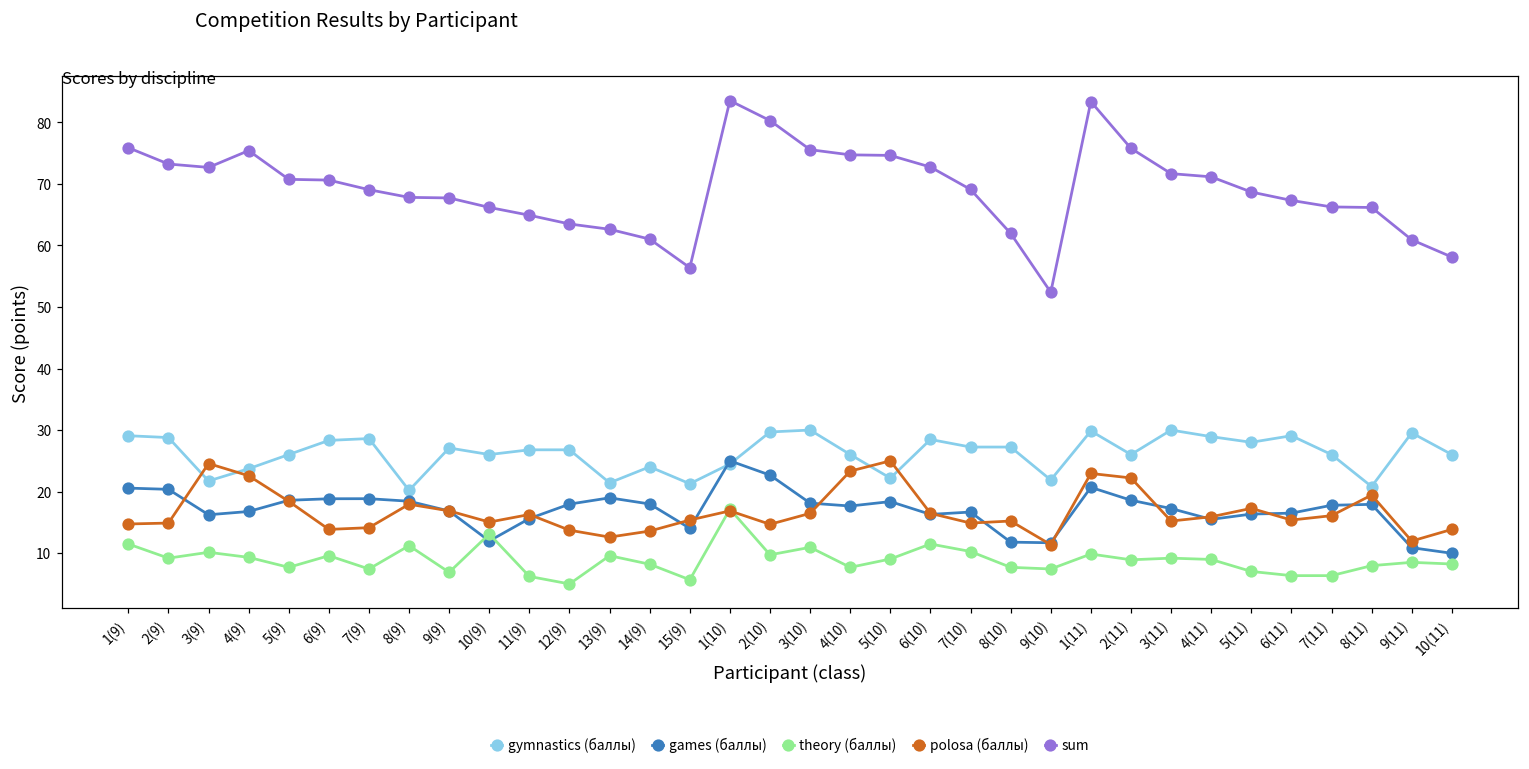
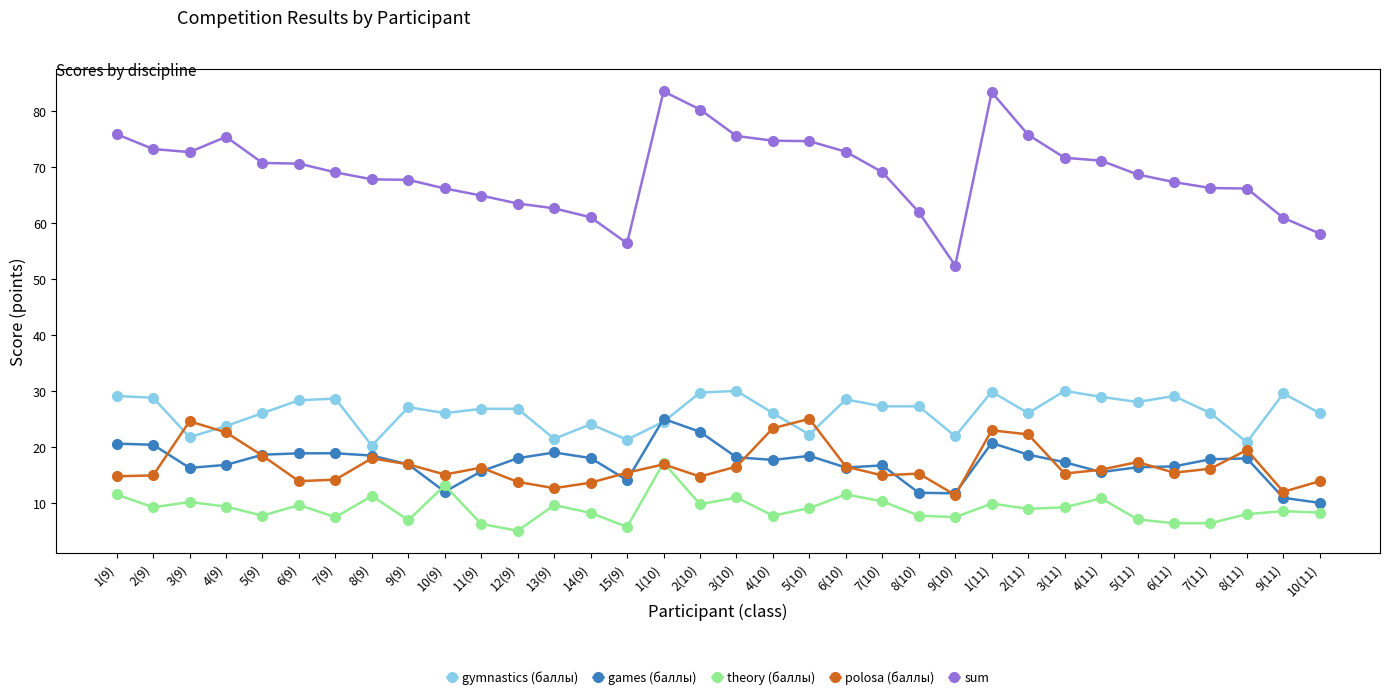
  {
    "gymnastics (баллы)": {
      "1(9)": 29,
      "2(9)": 29,
      "3(9)": 22,
      "4(9)": 24,
      "5(9)": 26,
      "6(9)": 28,
      "7(9)": 29,
      "8(9)": 20,
      "9(9)": 27,
      "10(9)": 26,
      "11(9)": 27,
      "12(9)": 27,
      "13(9)": 21,
      "14(9)": 24,
      "15(9)": 21,
      "1(10)": 24,
      "2(10)": 30,
      "3(10)": 30,
      "4(10)": 26,
      "5(10)": 22,
      "6(10)": 28,
      "7(10)": 27,
      "8(10)": 27,
      "9(10)": 22,
      "1(11)": 30,
      "2(11)": 26,
      "3(11)": 30,
      "4(11)": 29,
      "5(11)": 28,
      "6(11)": 29,
      "7(11)": 26,
      "8(11)": 21,
      "9(11)": 30,
      "10(11)": 26
    },
    "games (баллы)": {
      "1(9)": 21,
      "2(9)": 20,
      "3(9)": 16,
      "4(9)": 17,
      "6(9)": 19,
      "7(9)": 19,
      "8(9)": 18,
      "10(9)": 12,
      "11(9)": 16,
      "12(9)": 18,
      "13(9)": 19,
      "14(9)": 18,
      "15(9)": 14,
      "1(10)": 25,
      "2(10)": 23,
      "3(10)": 18,
      "4(10)": 18,
      "5(10)": 18,
      "7(10)": 17,
      "8(10)": 12,
      "1(11)": 21,
      "2(11)": 19,
      "3(11)": 17,
      "5(11)": 16,
      "6(11)": 17,
      "7(11)": 18,
      "8(11)": 18,
      "9(11)": 11,
      "10(11)": 10
    },
    "theory (баллы)": {
      "1(9)": 11,
      "2(9)": 9,
      "3(9)": 10,
      "4(9)": 9,
      "5(9)": 8,
      "6(9)": 10,
      "7(9)": 7,
      "8(9)": 11,
      "9(9)": 7,
      "10(9)": 13,
      "11(9)": 6,
      "12(9)": 5,
      "13(9)": 10,
      "14(9)": 8,
      "15(9)": 6,
      "2(10)": 10,
      "3(10)": 11,
      "4(10)": 8,
      "5(10)": 9,
      "6(10)": 11,
      "7(10)": 10,
      "8(10)": 8,
      "9(10)": 7,
      "1(11)": 10,
      "2(11)": 9,
      "3(11)": 9,
-     "4(11)": 9,
+     "4(11)": 11,
      "5(11)": 7,
      "6(11)": 6,
      "7(11)": 6,
      "8(11)": 8,
      "9(11)": 9,
      "10(11)": 8
    },
    "polosa (баллы)": {
      "1(9)": 15,
      "2(9)": 15,
      "3(9)": 25,
      "4(9)": 23,
      "6(9)": 14,
      "7(9)": 14,
      "8(9)": 18,
      "10(9)": 15,
      "11(9)": 16,
      "12(9)": 14,
      "13(9)": 13,
      "14(9)": 14,
      "15(9)": 15,
      "2(10)": 15,
      "3(10)": 16,
      "4(10)": 23,
      "5(10)": 25,
      "7(10)": 15,
      "8(10)": 15,
      "1(11)": 23,
      "2(11)": 22,
      "3(11)": 15,
      "5(11)": 17,
      "6(11)": 15,
      "7(11)": 16,
      "8(11)": 19,
      "9(11)": 12,
      "10(11)": 14
    },
    "sum": {
      "1(9)": 76,
      "2(9)": 73,
      "3(9)": 73,
      "4(9)": 75,
      "5(9)": 71,
      "6(9)": 71,
      "7(9)": 69,
      "8(9)": 68,
      "9(9)": 68,
      "10(9)": 66,
      "11(9)": 65,
      "12(9)": 63,
      "13(9)": 63,
      "14(9)": 61,
      "15(9)": 56,
      "1(10)": 84,
      "2(10)": 80,
      "3(10)": 76,
      "4(10)": 75,
      "5(10)": 75,
      "6(10)": 73,
      "7(10)": 69,
      "8(10)": 62,
      "9(10)": 52,
      "1(11)": 83,
      "2(11)": 76,
      "3(11)": 72,
      "4(11)": 71,
      "5(11)": 69,
      "6(11)": 67,
      "7(11)": 66,
      "8(11)": 66,
      "9(11)": 61,
      "10(11)": 58
    }
  }
